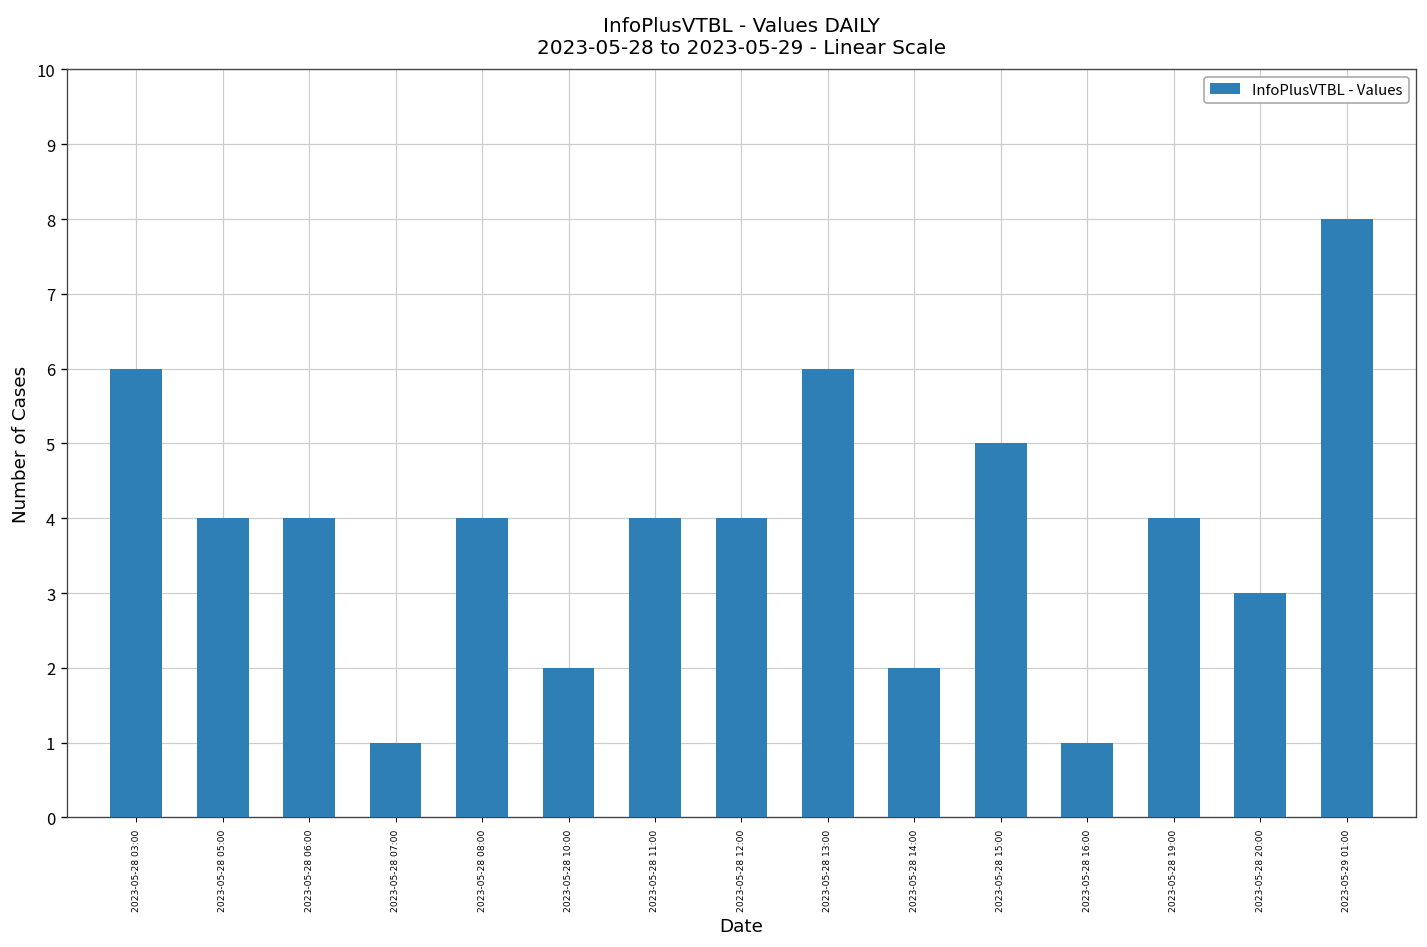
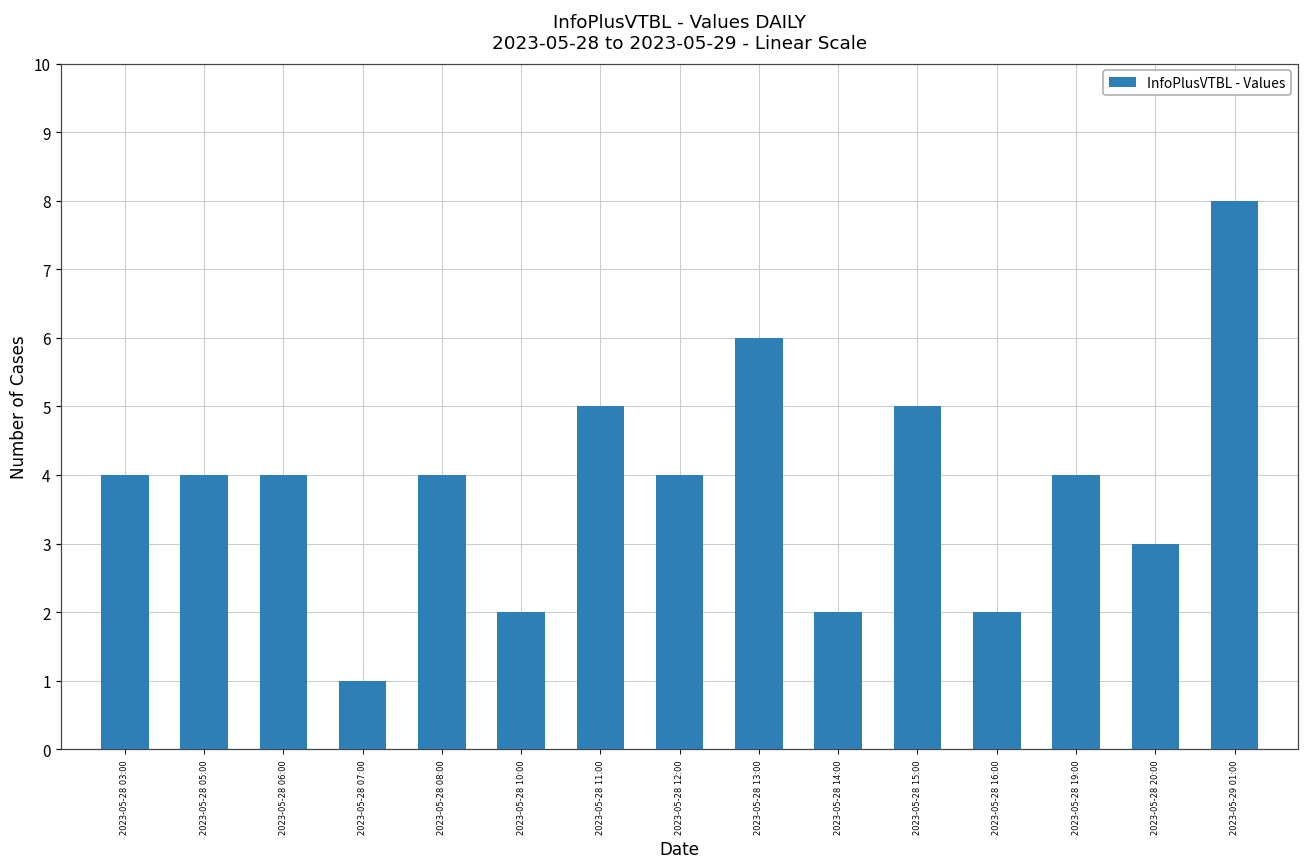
  {
-   "2023-05-28 03:00": 6,
+   "2023-05-28 03:00": 4,
    "2023-05-28 05:00": 4,
    "2023-05-28 06:00": 4,
    "2023-05-28 07:00": 1,
    "2023-05-28 08:00": 4,
    "2023-05-28 10:00": 2,
-   "2023-05-28 11:00": 4,
+   "2023-05-28 11:00": 5,
    "2023-05-28 12:00": 4,
    "2023-05-28 13:00": 6,
    "2023-05-28 14:00": 2,
    "2023-05-28 15:00": 5,
-   "2023-05-28 16:00": 1,
+   "2023-05-28 16:00": 2,
    "2023-05-28 19:00": 4,
    "2023-05-28 20:00": 3,
    "2023-05-29 01:00": 8
  }
